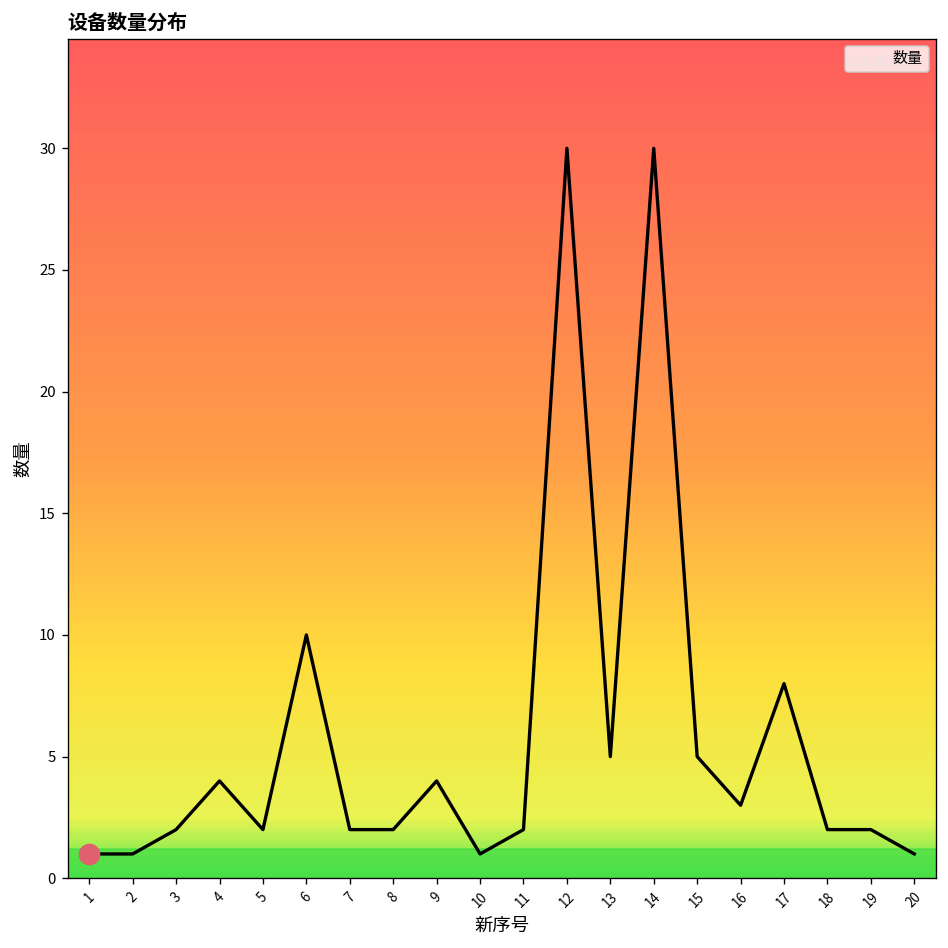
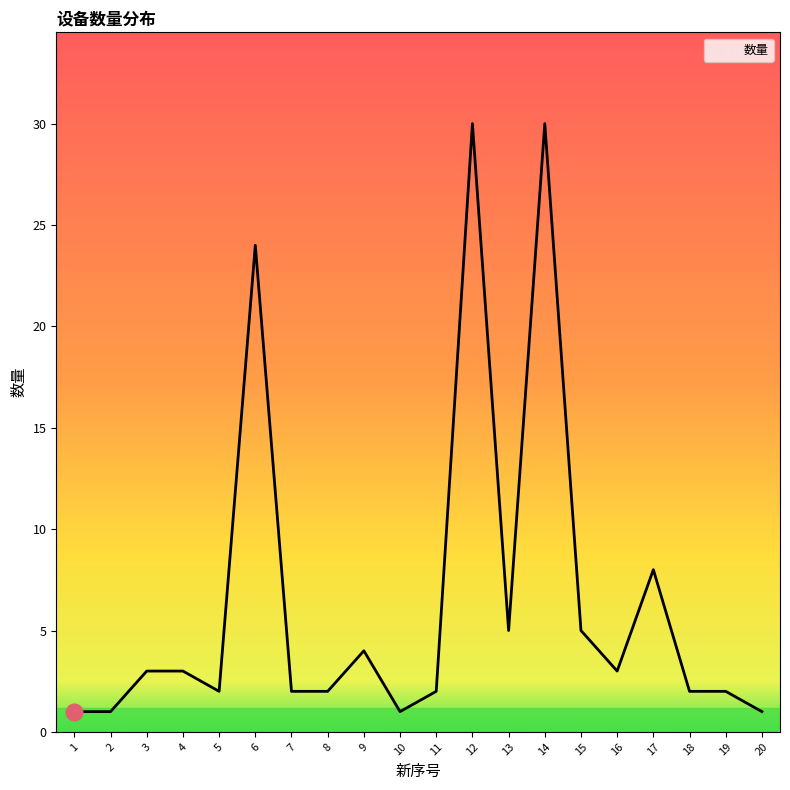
  {
    "数量": {
-     "3": 2,
-     "4": 4,
+     "3": 3,
+     "4": 3,
      "5": 2,
-     "6": 10,
+     "6": 24,
      "7": 2,
      "8": 2,
      "9": 4,
      "11": 2,
      "12": 30,
      "13": 5,
      "14": 30,
      "15": 5,
      "16": 3,
      "17": 8,
      "18": 2,
      "19": 2
    }
  }
